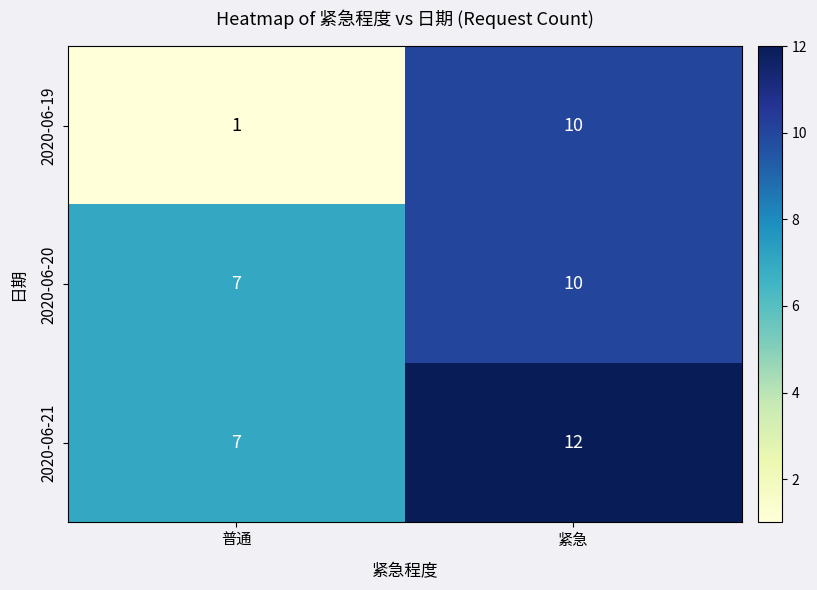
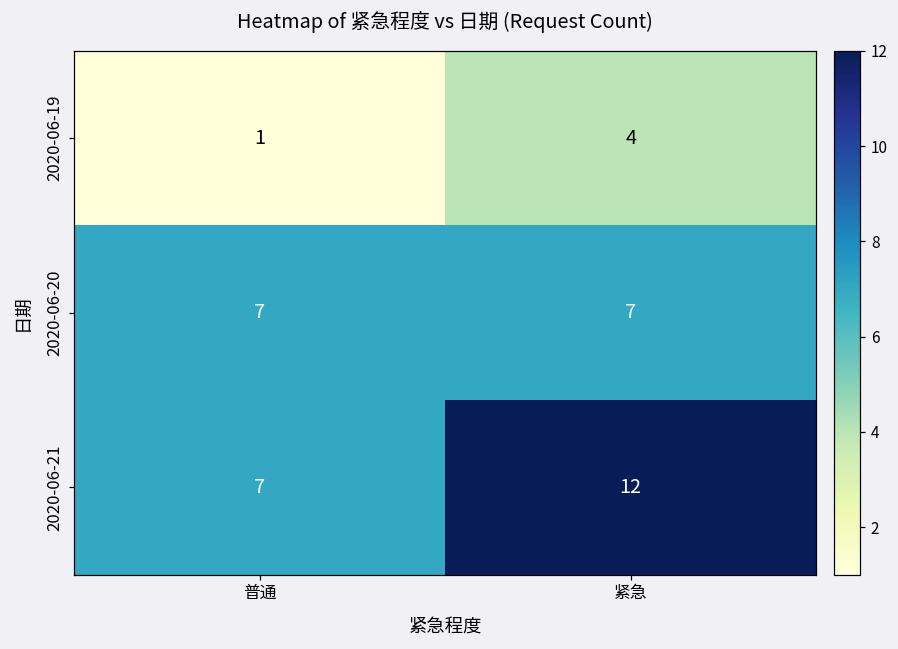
  {
    "2020-06-19": {
      "普通": 1,
-     "紧急": 10
+     "紧急": 4
    },
    "2020-06-20": {
      "普通": 7,
-     "紧急": 10
+     "紧急": 7
    },
    "2020-06-21": {
      "普通": 7,
      "紧急": 12
    }
  }
